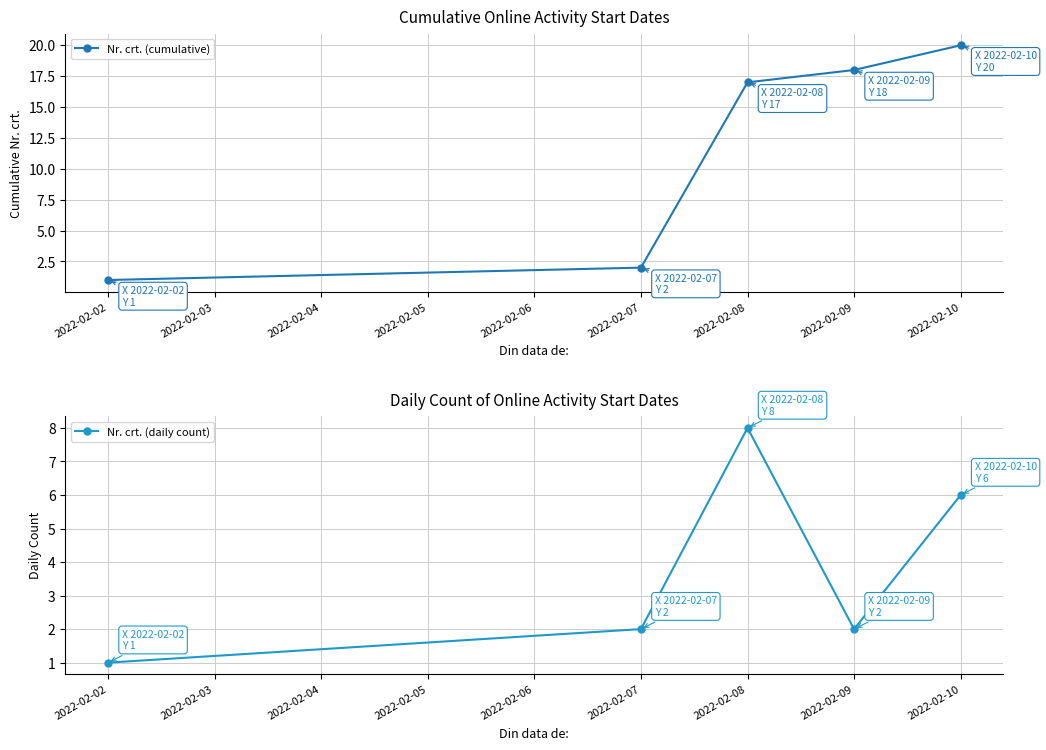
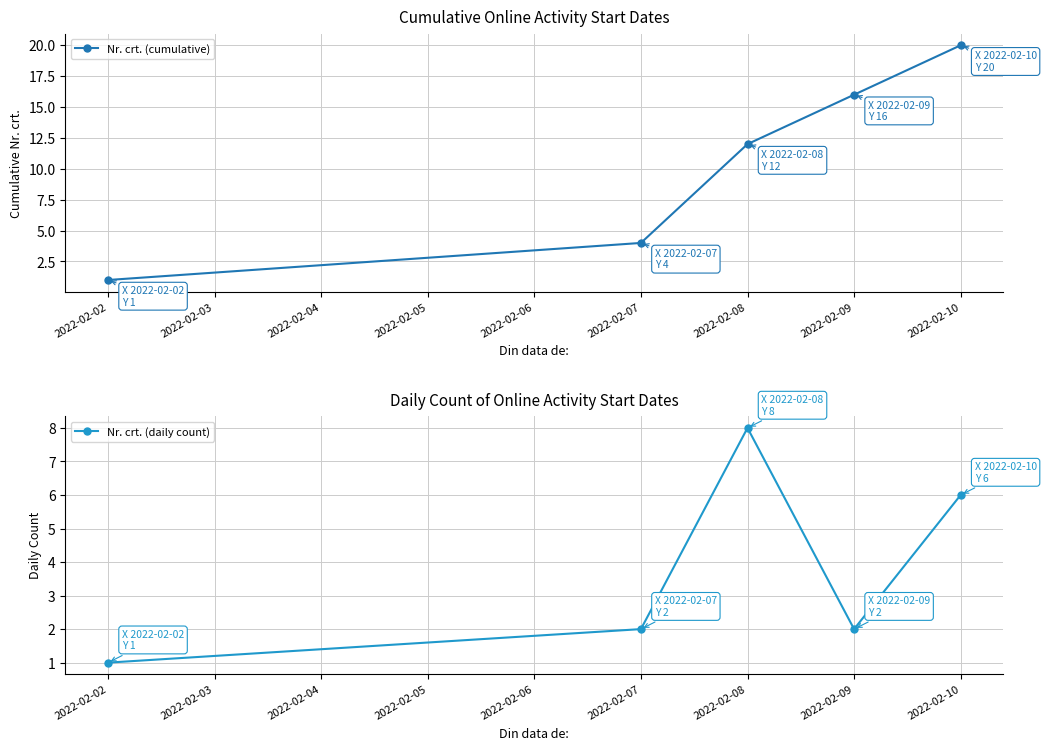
  {
    "Cumulative Online Activity Start Dates": {
-     "2022-02-07": 2,
-     "2022-02-08": 17,
-     "2022-02-09": 18
+     "2022-02-07": 4,
+     "2022-02-08": 12,
+     "2022-02-09": 16
    }
  }
